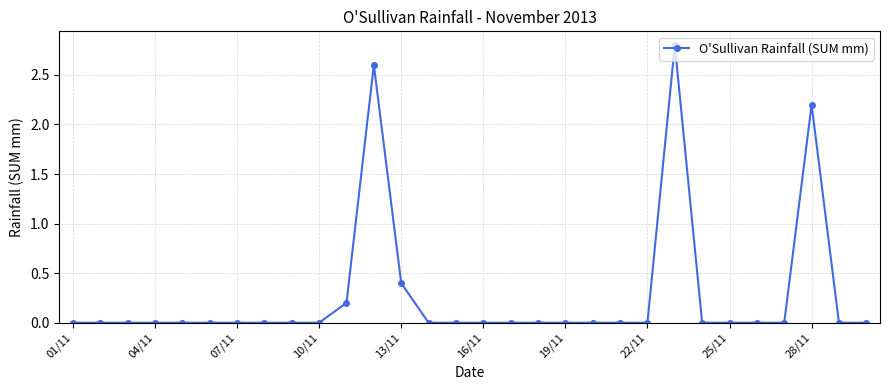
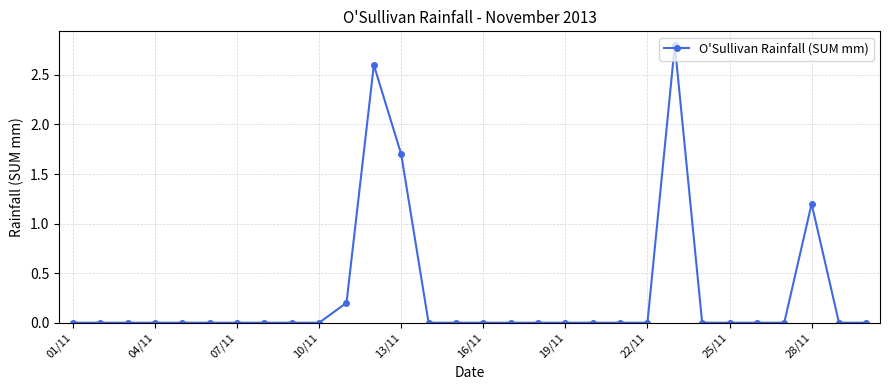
  {
    "01/11": 0.0,
    "04/11": 0.0,
    "07/11": 0.0,
    "10/11": 0.0,
-   "13/11": 0.4,
+   "13/11": 1.7,
    "16/11": 0.0,
    "19/11": 0.0,
    "22/11": 0.0,
    "25/11": 0.0,
-   "28/11": 2.2
+   "28/11": 1.2
  }
